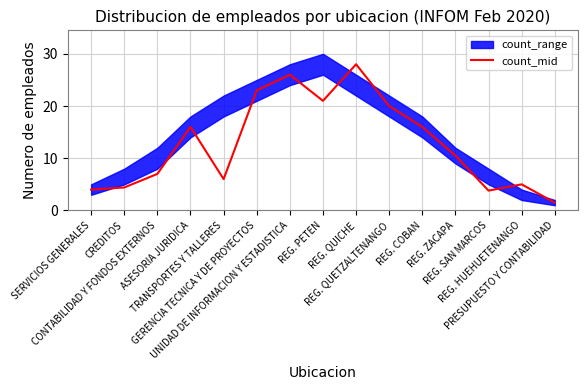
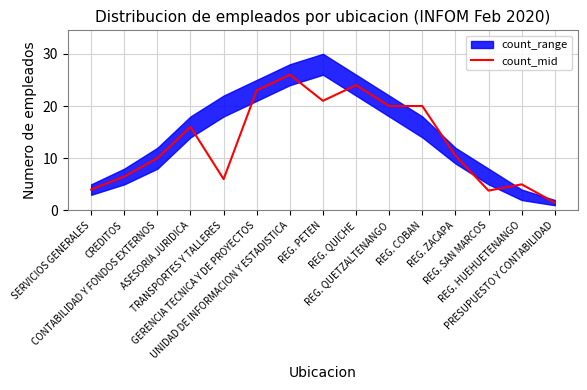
  {
    "count_mid": {
      "SERVICIOS GENERALES": 4,
-     "CREDITOS": 4,
-     "CONTABILIDAD Y FONDOS EXTERNOS": 7,
+     "CREDITOS": 7,
+     "CONTABILIDAD Y FONDOS EXTERNOS": 10,
      "ASESORIA JURIDICA": 16,
      "TRANSPORTES Y TALLERES": 6,
      "GERENCIA TECNICA Y DE PROYECTOS": 23,
      "UNIDAD DE INFORMACION Y ESTADISTICA": 26,
      "REG. PETEN": 21,
-     "REG. QUICHE": 28,
+     "REG. QUICHE": 24,
      "REG. QUETZALTENANGO": 20,
-     "REG. COBAN": 16,
+     "REG. COBAN": 20,
      "REG. ZACAPA": 11,
      "REG. SAN MARCOS": 4,
      "REG. HUEHUETENANGO": 5,
      "PRESUPUESTO Y CONTABILIDAD": 2
    }
  }
